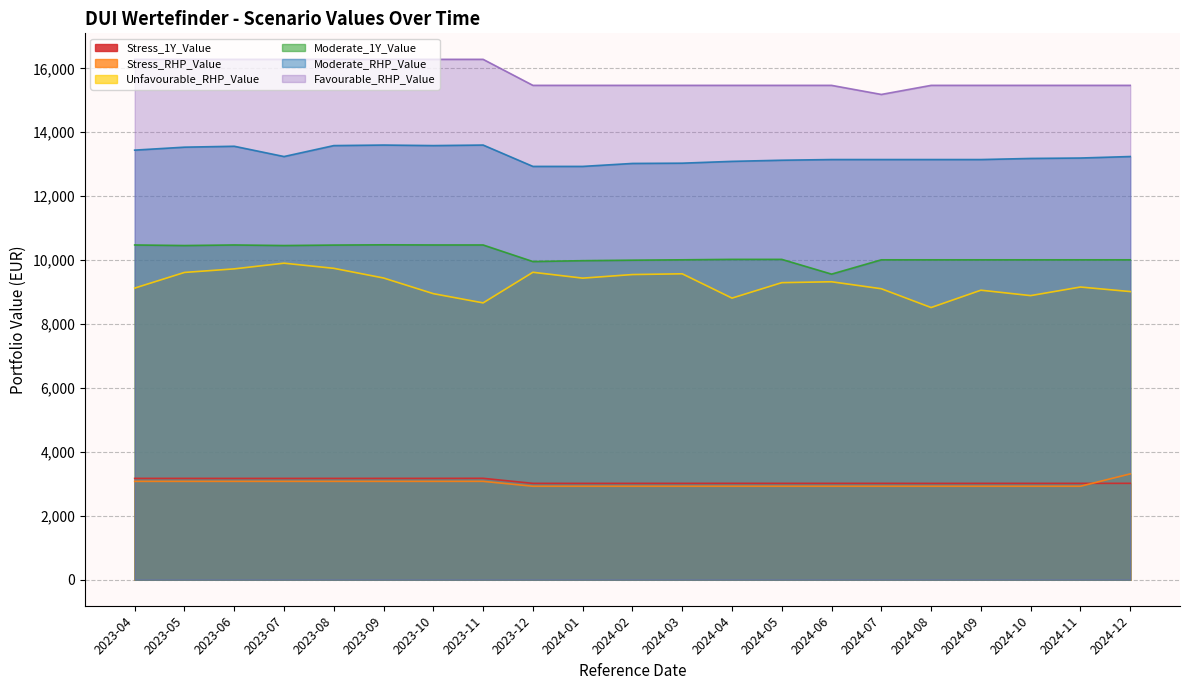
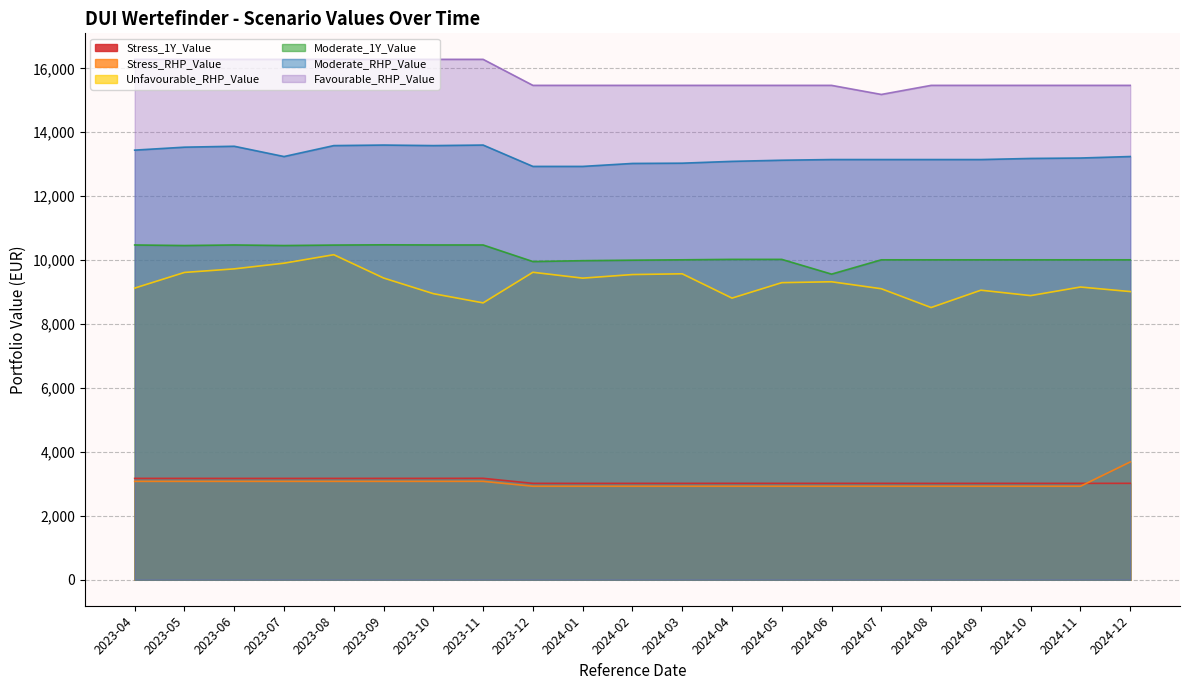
  {
    "Stress_1Y_Value": {
      "2023-04": "3,200",
      "2023-05": "3,200",
      "2023-06": "3,200",
      "2023-07": "3,200",
      "2023-08": "3,200",
      "2023-09": "3,200",
      "2023-10": "3,200",
      "2023-11": "3,200",
      "2023-12": "3,000",
      "2024-01": "3,000",
      "2024-02": "3,000",
      "2024-03": "3,000",
      "2024-04": "3,000",
      "2024-05": "3,000",
      "2024-06": "3,000",
      "2024-07": "3,000",
      "2024-08": "3,000",
      "2024-09": "3,000",
      "2024-10": "3,000",
      "2024-11": "3,000",
      "2024-12": "3,000"
    },
    "Stress_RHP_Value": {
      "2023-04": "3,100",
      "2023-05": "3,100",
      "2023-06": "3,100",
      "2023-07": "3,100",
      "2023-08": "3,100",
      "2023-09": "3,100",
      "2023-10": "3,100",
      "2023-11": "3,100",
      "2023-12": "2,900",
      "2024-01": "2,900",
      "2024-02": "2,900",
      "2024-03": "2,900",
      "2024-04": "2,900",
      "2024-05": "2,900",
      "2024-06": "2,900",
      "2024-07": "2,900",
      "2024-08": "2,900",
      "2024-09": "2,900",
      "2024-10": "2,900",
      "2024-11": "2,900",
-     "2024-12": "3,300"
+     "2024-12": "3,700"
    },
    "Unfavourable_RHP_Value": {
      "2023-04": "9,100",
      "2023-05": "9,600",
      "2023-06": "9,700",
      "2023-07": "9,900",
-     "2023-08": "9,700",
+     "2023-08": "10,200",
      "2023-09": "9,400",
      "2023-10": "8,900",
      "2023-11": "8,700",
      "2023-12": "9,600",
      "2024-01": "9,400",
      "2024-02": "9,500",
      "2024-03": "9,600",
      "2024-04": "8,800",
      "2024-05": "9,300",
      "2024-06": "9,300",
      "2024-07": "9,100",
      "2024-08": "8,500",
      "2024-09": "9,100",
      "2024-10": "8,900",
      "2024-11": "9,200",
      "2024-12": "9,000"
    },
    "Moderate_1Y_Value": {
      "2023-04": "10,500",
      "2023-05": "10,500",
      "2023-06": "10,500",
      "2023-07": "10,500",
      "2023-08": "10,500",
      "2023-09": "10,500",
      "2023-10": "10,500",
      "2023-11": "10,500",
      "2023-12": "10,000",
      "2024-01": "10,000",
      "2024-02": "10,000",
      "2024-03": "10,000",
      "2024-04": "10,000",
      "2024-05": "10,000",
      "2024-06": "9,600",
      "2024-07": "10,000",
      "2024-08": "10,000",
      "2024-09": "10,000",
      "2024-10": "10,000",
      "2024-11": "10,000",
      "2024-12": "10,000"
    },
    "Moderate_RHP_Value": {
      "2023-04": "13,400",
      "2023-05": "13,500",
      "2023-06": "13,600",
      "2023-07": "13,200",
      "2023-08": "13,600",
      "2023-09": "13,600",
      "2023-10": "13,600",
      "2023-11": "13,600",
      "2023-12": "12,900",
      "2024-01": "12,900",
      "2024-02": "13,000",
      "2024-03": "13,000",
      "2024-04": "13,100",
      "2024-05": "13,100",
      "2024-06": "13,100",
      "2024-07": "13,100",
      "2024-08": "13,100",
      "2024-09": "13,100",
      "2024-10": "13,200",
      "2024-11": "13,200",
      "2024-12": "13,200"
    },
    "Favourable_RHP_Value": {
      "2023-11": "16,300",
      "2023-12": "15,500",
      "2024-01": "15,500",
      "2024-02": "15,500",
      "2024-03": "15,500",
      "2024-04": "15,500",
      "2024-05": "15,500",
      "2024-06": "15,500",
      "2024-07": "15,200",
      "2024-08": "15,500",
      "2024-09": "15,500",
      "2024-10": "15,500",
      "2024-11": "15,500",
      "2024-12": "15,500"
    }
  }
